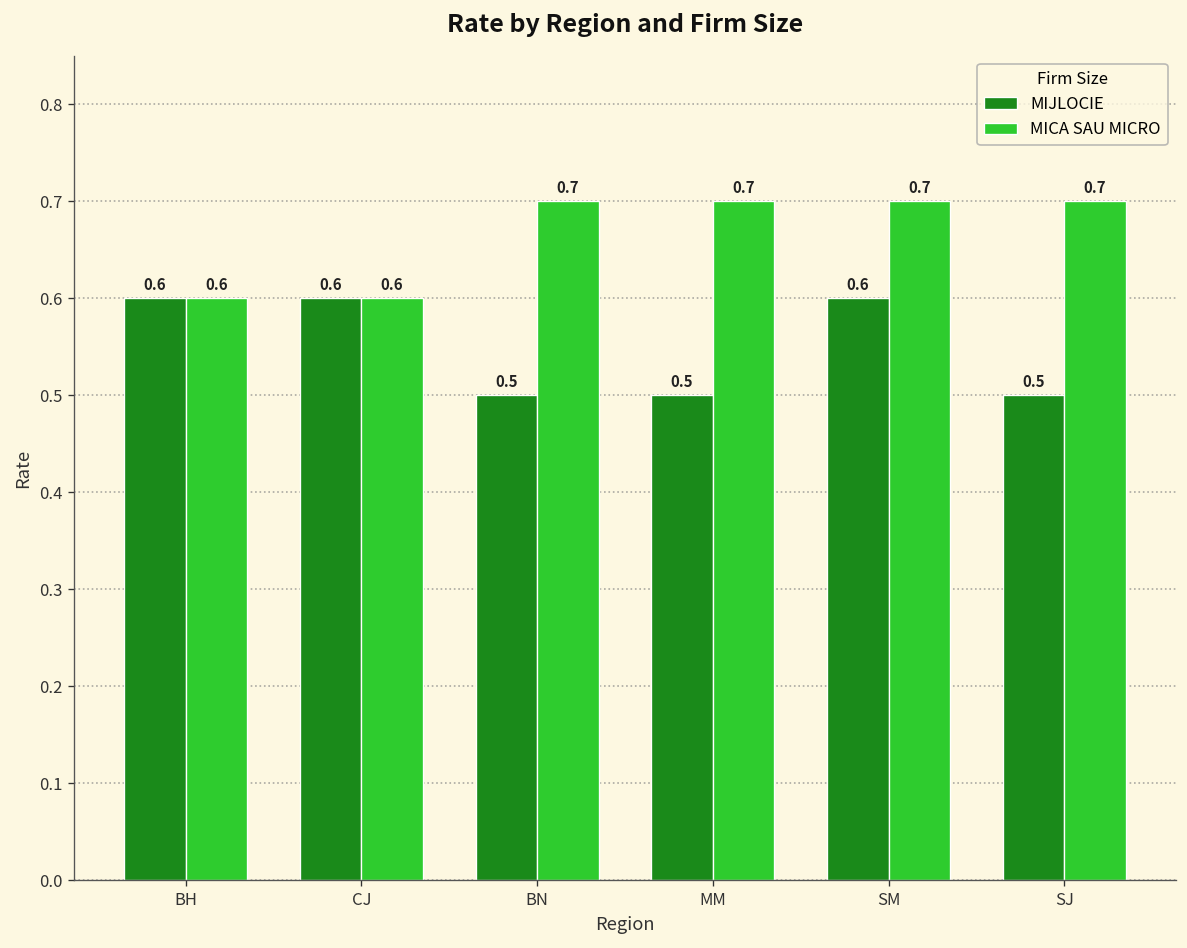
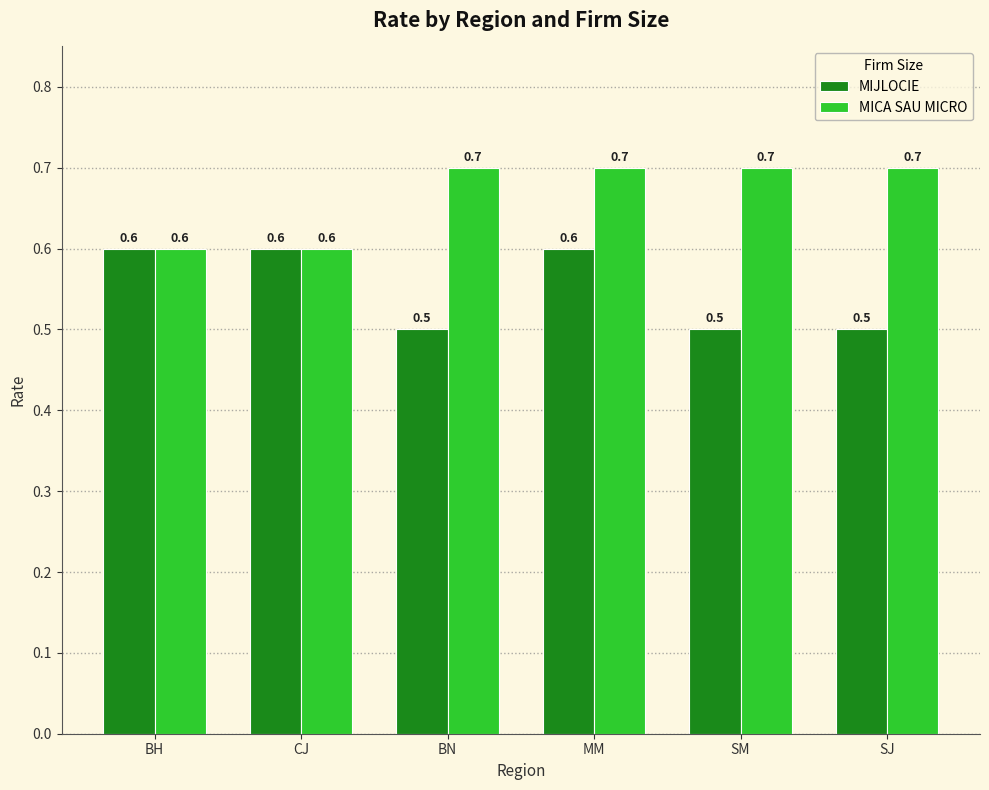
  {
    "MIJLOCIE": {
      "BH": 0.6,
      "CJ": 0.6,
      "BN": 0.5,
-     "MM": 0.5,
-     "SM": 0.6,
+     "MM": 0.6,
+     "SM": 0.5,
      "SJ": 0.5
    },
    "MICA SAU MICRO": {
      "BH": 0.6,
      "CJ": 0.6,
      "BN": 0.7,
      "MM": 0.7,
      "SM": 0.7,
      "SJ": 0.7
    }
  }
